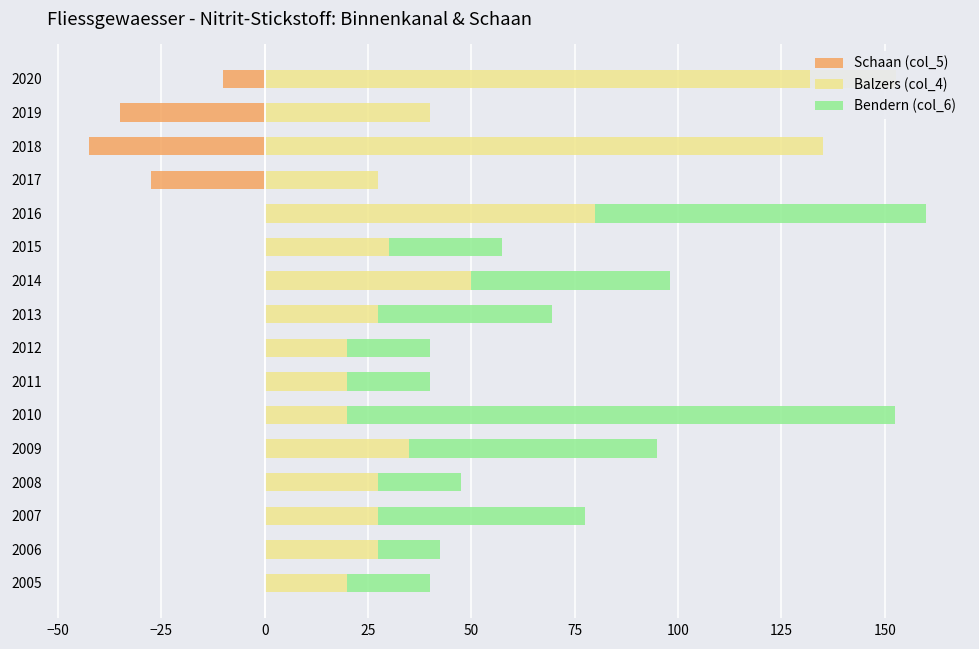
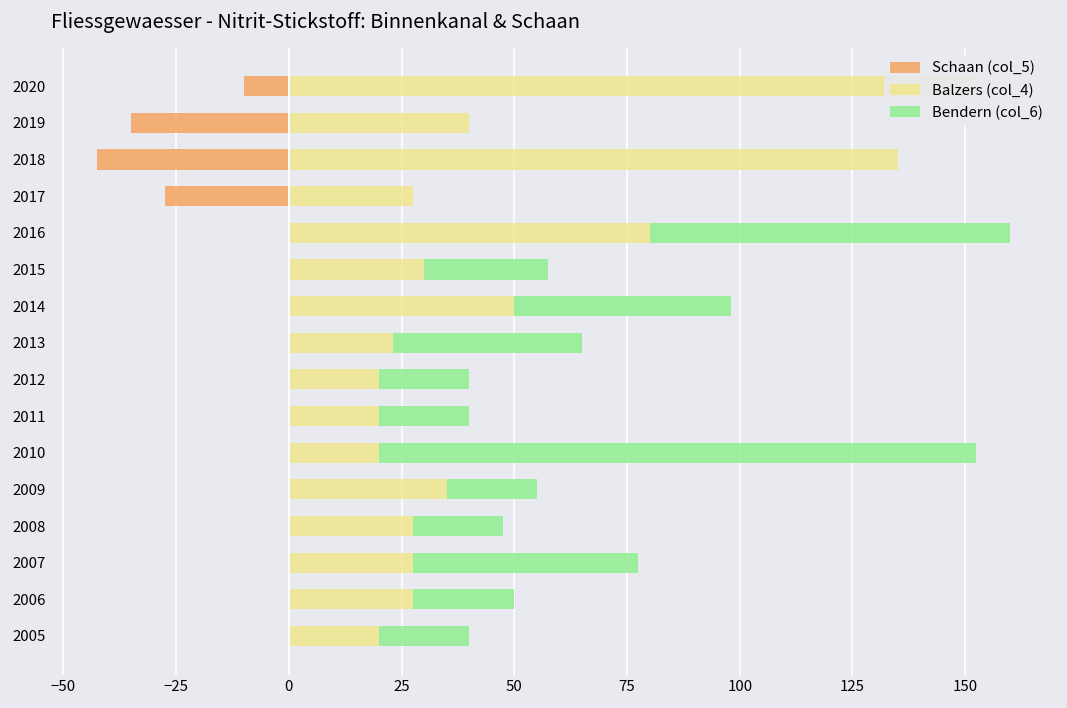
  {
    "Schaan (col_5)": {
      "2020": -10,
      "2019": -35,
      "2018": -43,
      "2017": -28,
      "2016": 0,
      "2015": 0,
      "2014": 0,
      "2013": 0,
      "2012": 0,
      "2011": 0,
      "2010": 0,
      "2009": 0,
      "2008": 0,
      "2007": 0,
      "2006": 0,
      "2005": 0
    },
    "Balzers (col_4)": {
      "2019": 40,
      "2018": 135,
      "2017": 28,
      "2016": 80,
      "2015": 30,
      "2014": 50,
-     "2013": 28,
+     "2013": 23,
      "2012": 20,
      "2011": 20,
      "2010": 20,
      "2009": 35,
      "2008": 28,
      "2007": 28,
      "2006": 28,
      "2005": 20
    },
    "Bendern (col_6)": {
      "2019": 0,
      "2018": 0,
      "2017": 0,
      "2016": 80,
      "2015": 28,
      "2014": 48,
      "2013": 42,
      "2012": 20,
      "2011": 20,
      "2010": 132,
-     "2009": 60,
+     "2009": 20,
      "2008": 20,
      "2007": 50,
-     "2006": 15,
+     "2006": 23,
      "2005": 20
    }
  }
